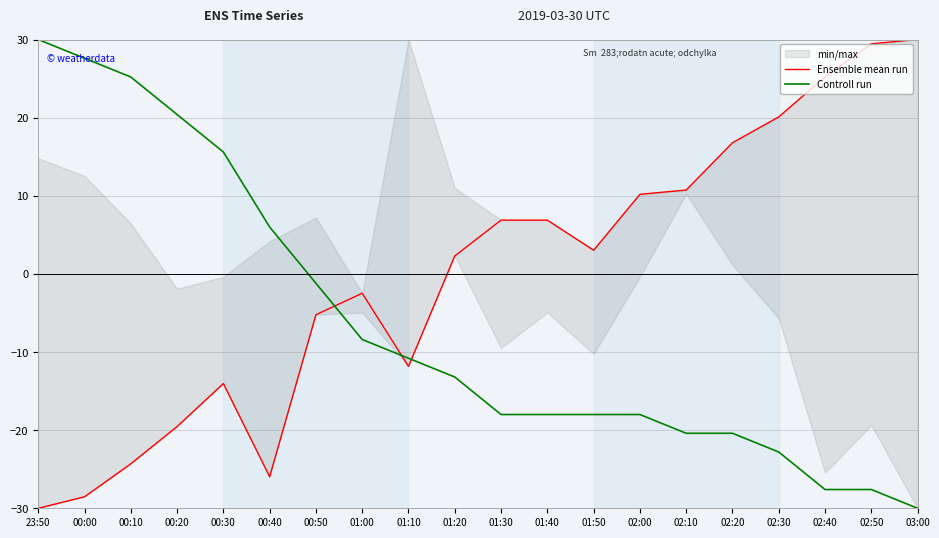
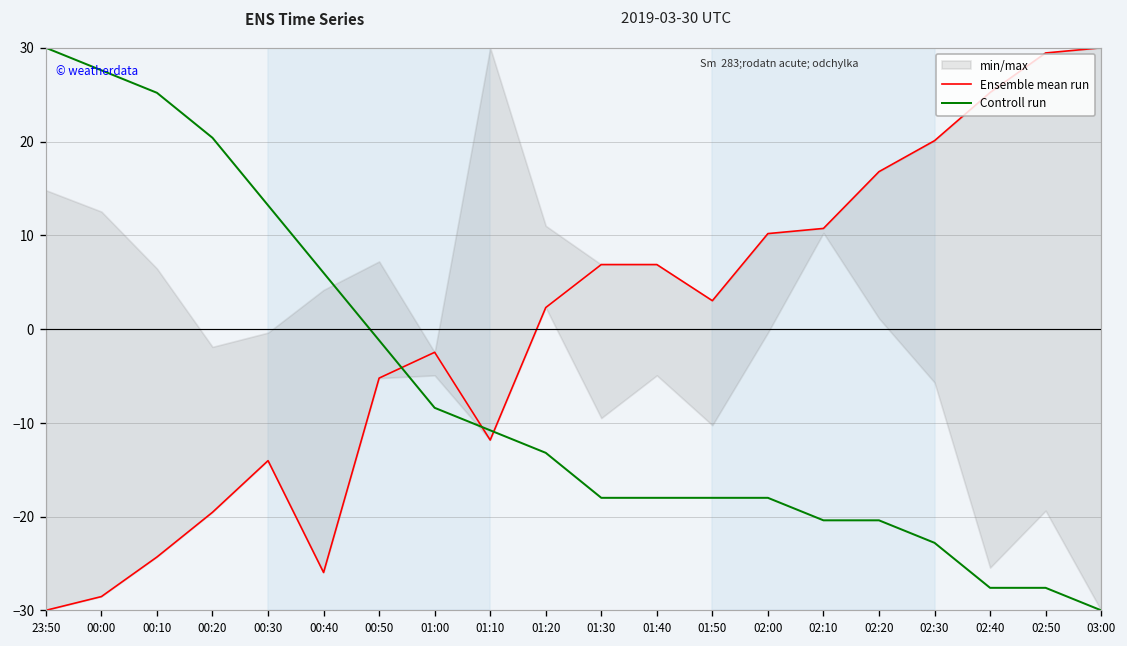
  {
    "Ensemble mean run": {
      "23:50": -30,
      "00:00": -29,
      "00:10": -24,
      "00:20": -20,
      "00:30": -14,
      "00:40": -26,
      "00:50": -5,
      "01:10": -12,
      "01:20": 2
    },
    "Controll run": {
      "23:50": 30,
      "00:00": 28,
      "00:10": 25,
      "00:20": 20,
-     "00:30": 16,
+     "00:30": 13,
      "00:40": 6,
      "00:50": -1,
      "01:00": -8,
      "01:10": -11,
      "01:20": -13,
      "01:30": -18,
      "01:40": -18,
      "01:50": -18,
      "02:00": -18,
      "02:10": -20,
      "02:20": -20,
      "02:30": -23,
      "02:40": -28,
      "02:50": -28,
      "03:00": -30
    }
  }
